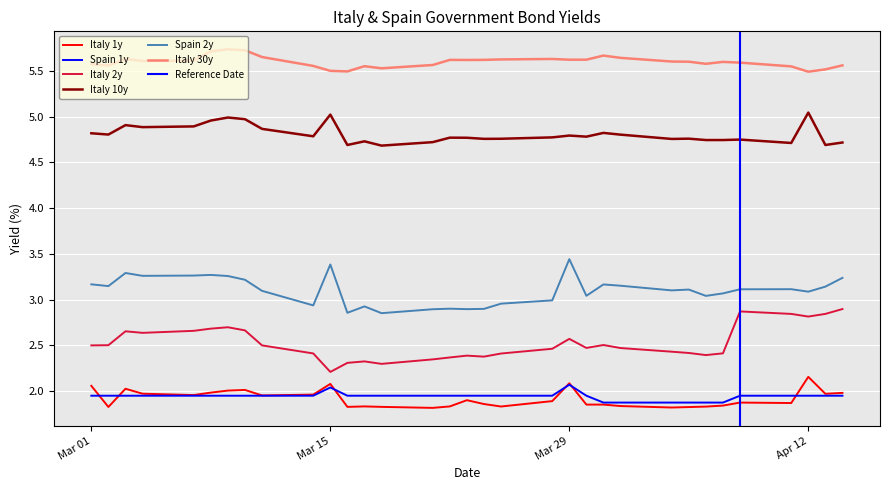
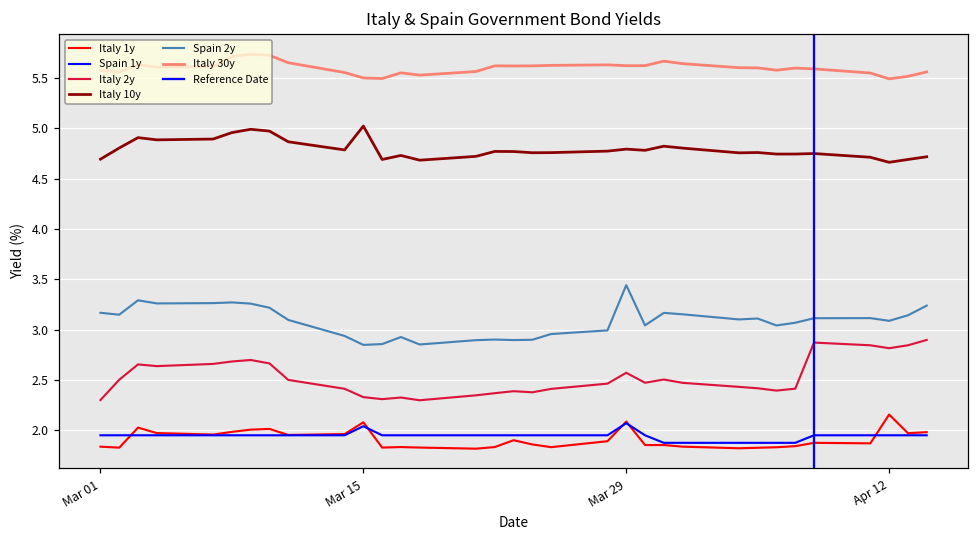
  {
    "Italy 1y": {
-     "Mar 01": 2.1,
+     "Mar 01": 1.8,
      "Mar 15": 2.1,
      "Apr 12": 2.2
    },
    "Spain 1y": {
      "Mar 01": 2.0,
      "Mar 15": 2.0,
      "Apr 12": 2.0
    },
    "Italy 2y": {
-     "Mar 01": 2.5,
-     "Mar 15": 2.2,
+     "Mar 01": 2.3,
+     "Mar 15": 2.3,
      "Mar 29": 2.6,
      "Apr 12": 2.8
    },
    "Italy 10y": {
-     "Mar 01": 4.8,
+     "Mar 01": 4.7,
      "Mar 15": 5.0,
      "Mar 29": 4.8,
-     "Apr 12": 5.0
+     "Apr 12": 4.7
    },
    "Spain 2y": {
      "Mar 01": 3.2,
-     "Mar 15": 3.4,
+     "Mar 15": 2.8,
      "Mar 29": 3.4,
      "Apr 12": 3.1
    },
    "Italy 30y": {
      "Mar 15": 5.5,
      "Mar 29": 5.6,
      "Apr 12": 5.5
    }
  }
